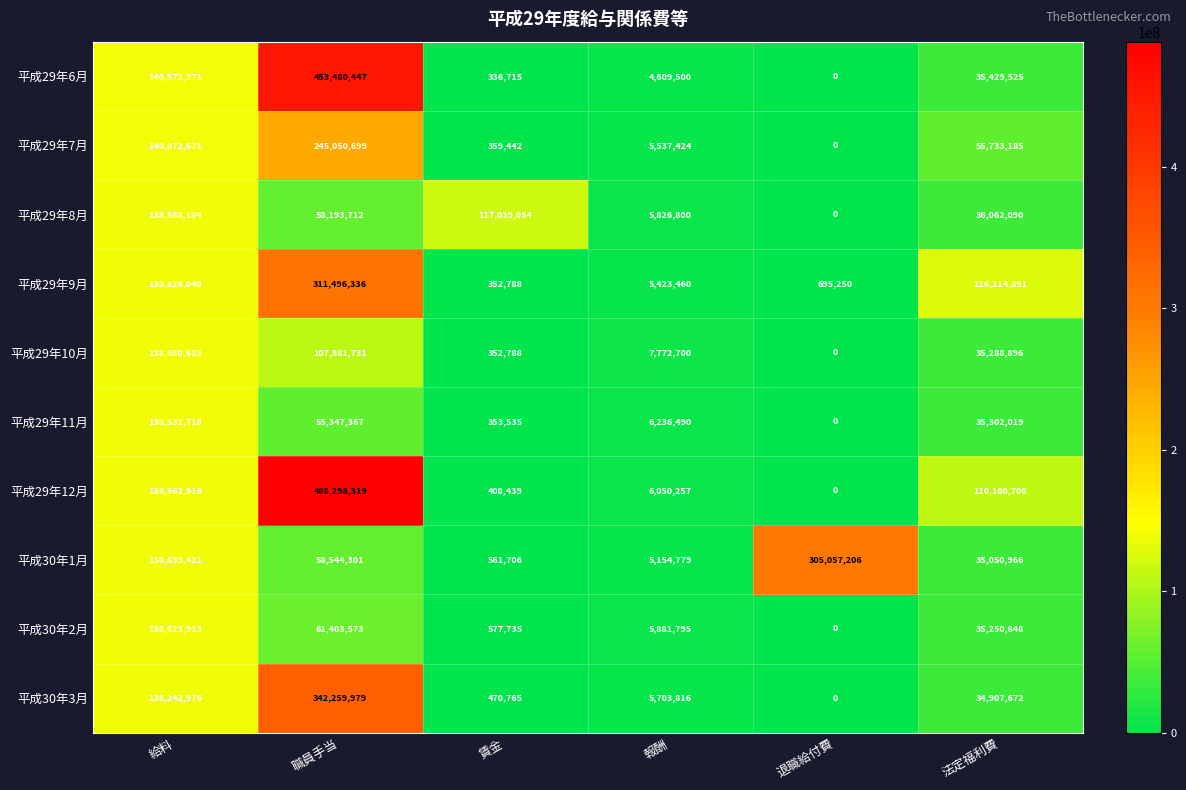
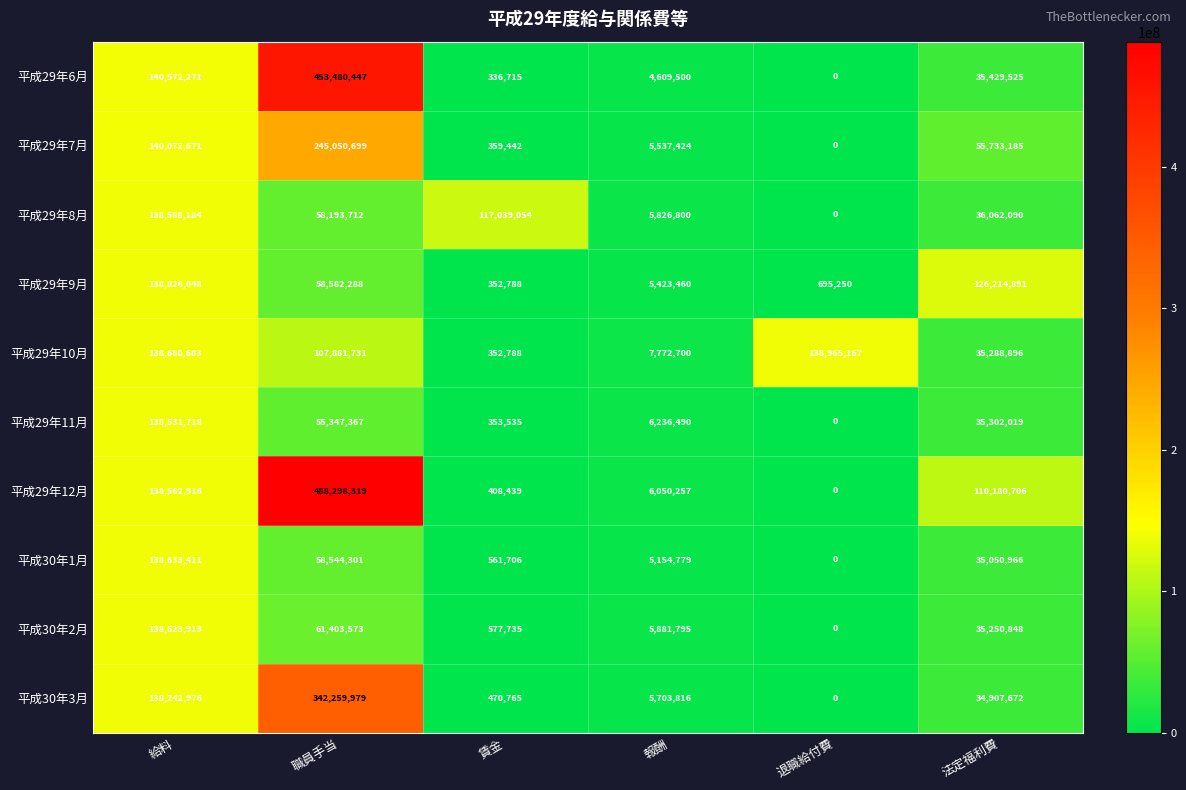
  {
    "平成29年6月": {
      "給料": "140,572,271",
      "職員手当": "453,480,447",
      "賃金": "336,715",
      "報酬": "4,609,500",
      "退職給付費": "0",
      "法定福利費": "35,429,525"
    },
    "平成29年7月": {
      "給料": "140,072,671",
      "職員手当": "245,050,699",
      "賃金": "359,442",
      "報酬": "5,537,424",
      "退職給付費": "0",
      "法定福利費": "55,733,185"
    },
    "平成29年8月": {
      "給料": "138,588,184",
      "職員手当": "58,193,712",
      "賃金": "117,039,054",
      "報酬": "5,826,800",
      "退職給付費": "0",
      "法定福利費": "36,062,090"
    },
    "平成29年9月": {
      "給料": "138,826,048",
-     "職員手当": "311,496,336",
+     "職員手当": "58,582,288",
      "賃金": "352,788",
      "報酬": "5,423,460",
      "退職給付費": "695,250",
      "法定福利費": "126,214,891"
    },
    "平成29年10月": {
      "給料": "138,680,683",
      "職員手当": "107,881,731",
      "賃金": "352,788",
      "報酬": "7,772,700",
-     "退職給付費": "0",
+     "退職給付費": "138,965,167",
      "法定福利費": "35,288,896"
    },
    "平成29年11月": {
      "給料": "138,531,718",
      "職員手当": "55,347,367",
      "賃金": "353,535",
      "報酬": "6,236,490",
      "退職給付費": "0",
      "法定福利費": "35,302,019"
    },
    "平成29年12月": {
      "給料": "138,562,916",
      "職員手当": "488,298,319",
      "賃金": "408,439",
      "報酬": "6,050,257",
      "退職給付費": "0",
      "法定福利費": "110,180,706"
    },
    "平成30年1月": {
      "給料": "138,633,411",
      "職員手当": "58,544,301",
      "賃金": "561,706",
      "報酬": "5,154,779",
-     "退職給付費": "305,057,206",
+     "退職給付費": "0",
      "法定福利費": "35,050,966"
    },
    "平成30年2月": {
      "給料": "138,623,913",
      "職員手当": "61,403,573",
      "賃金": "577,735",
      "報酬": "5,881,795",
      "退職給付費": "0",
      "法定福利費": "35,250,848"
    },
    "平成30年3月": {
      "給料": "138,242,976",
      "職員手当": "342,259,979",
      "賃金": "470,765",
      "報酬": "5,703,816",
      "退職給付費": "0",
      "法定福利費": "34,907,672"
    }
  }
